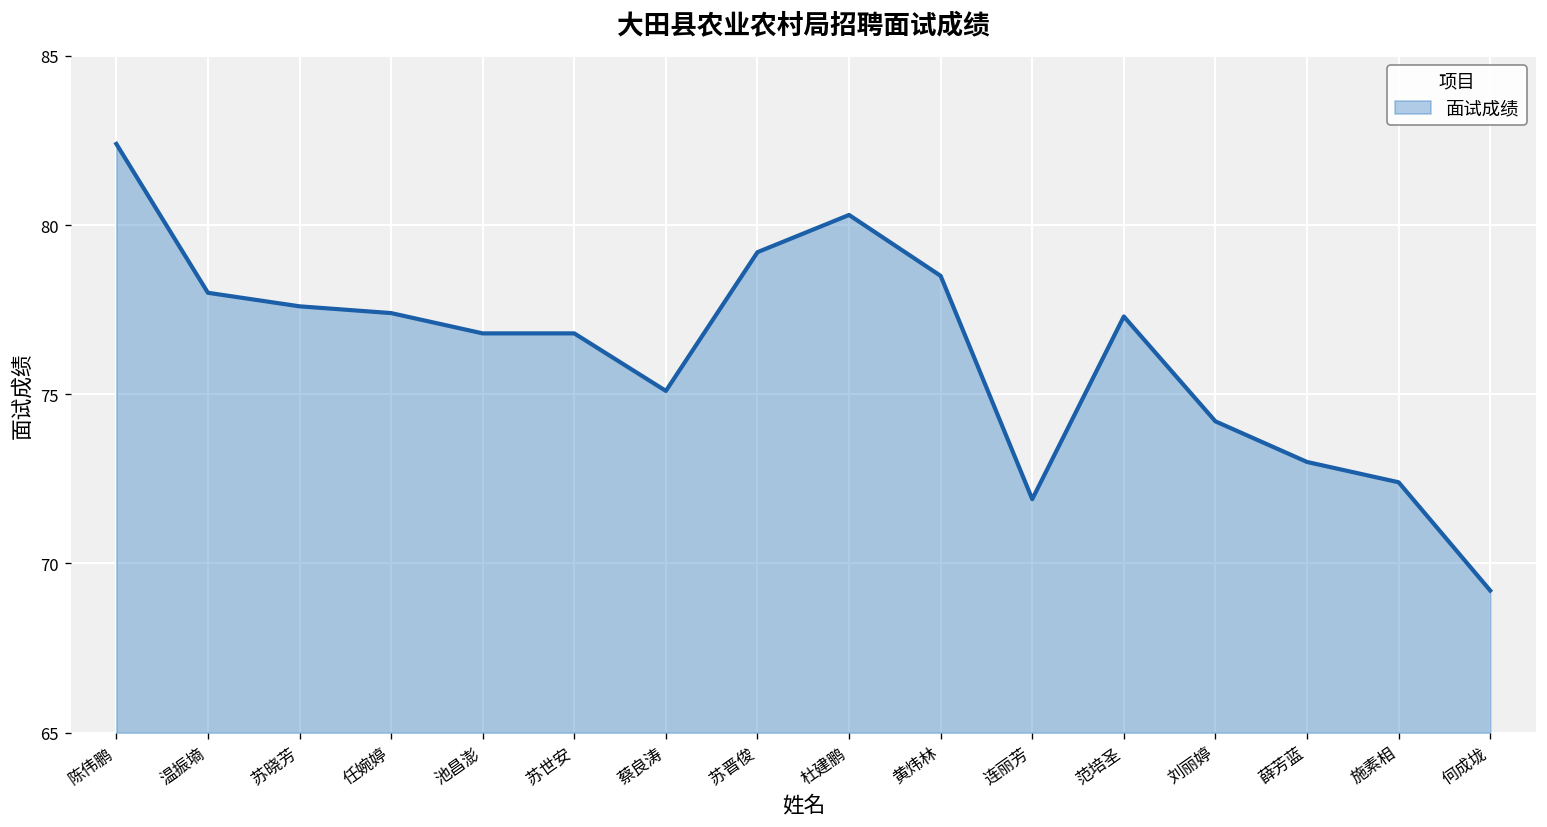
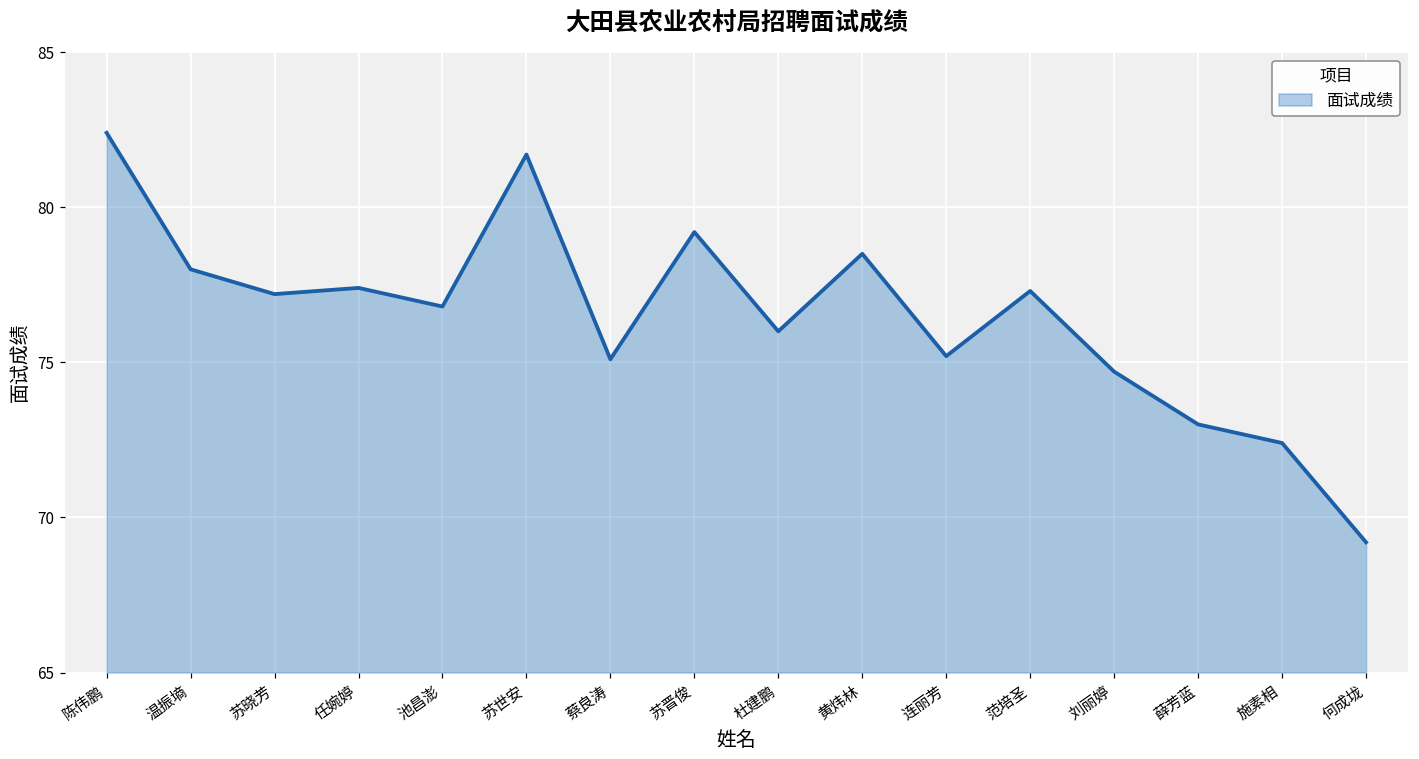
  {
    "陈伟鹏": 82.4,
    "温振墒": 78.0,
-   "苏晓芳": 77.6,
+   "苏晓芳": 77.2,
    "任婉婷": 77.4,
    "池昌澎": 76.8,
-   "苏世安": 76.8,
+   "苏世安": 81.7,
    "蔡良涛": 75.1,
    "苏晋俊": 79.2,
-   "杜建鹏": 80.3,
+   "杜建鹏": 76.0,
    "黄炜林": 78.5,
-   "连丽芳": 71.9,
+   "连丽芳": 75.2,
    "范培圣": 77.3,
-   "刘丽婷": 74.2,
+   "刘丽婷": 74.7,
    "薛芳蓝": 73.0,
    "施素相": 72.4,
    "何成垅": 69.2
  }
